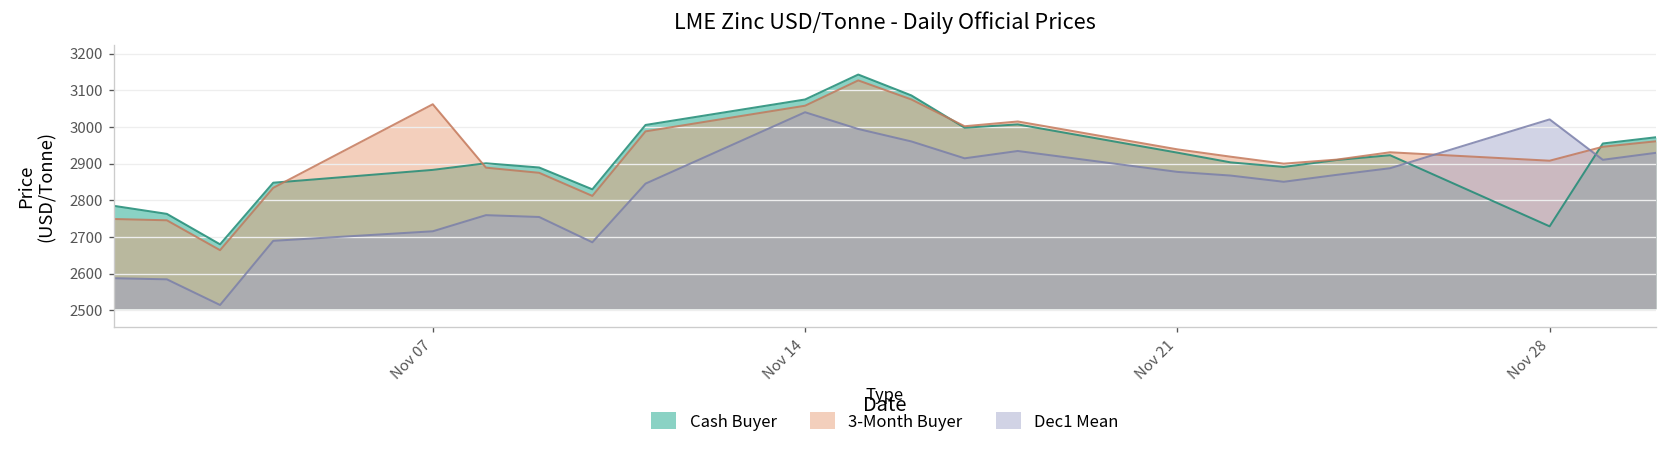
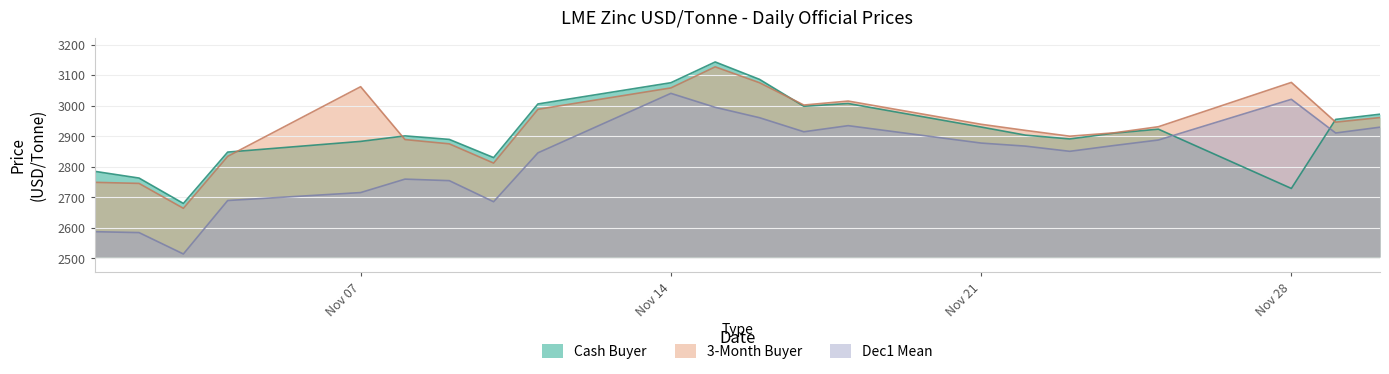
  {
    "Cash Buyer": {
      "Nov 07": 2880,
      "Nov 14": 3080,
      "Nov 21": 2930,
      "Nov 28": 2730
    },
    "3-Month Buyer": {
      "Nov 07": 3060,
      "Nov 14": 3060,
      "Nov 21": 2940,
-     "Nov 28": 2910
+     "Nov 28": 3080
    },
    "Dec1 Mean": {
      "Nov 07": 2720,
      "Nov 14": 3040,
      "Nov 21": 2880,
      "Nov 28": 3020
    }
  }
